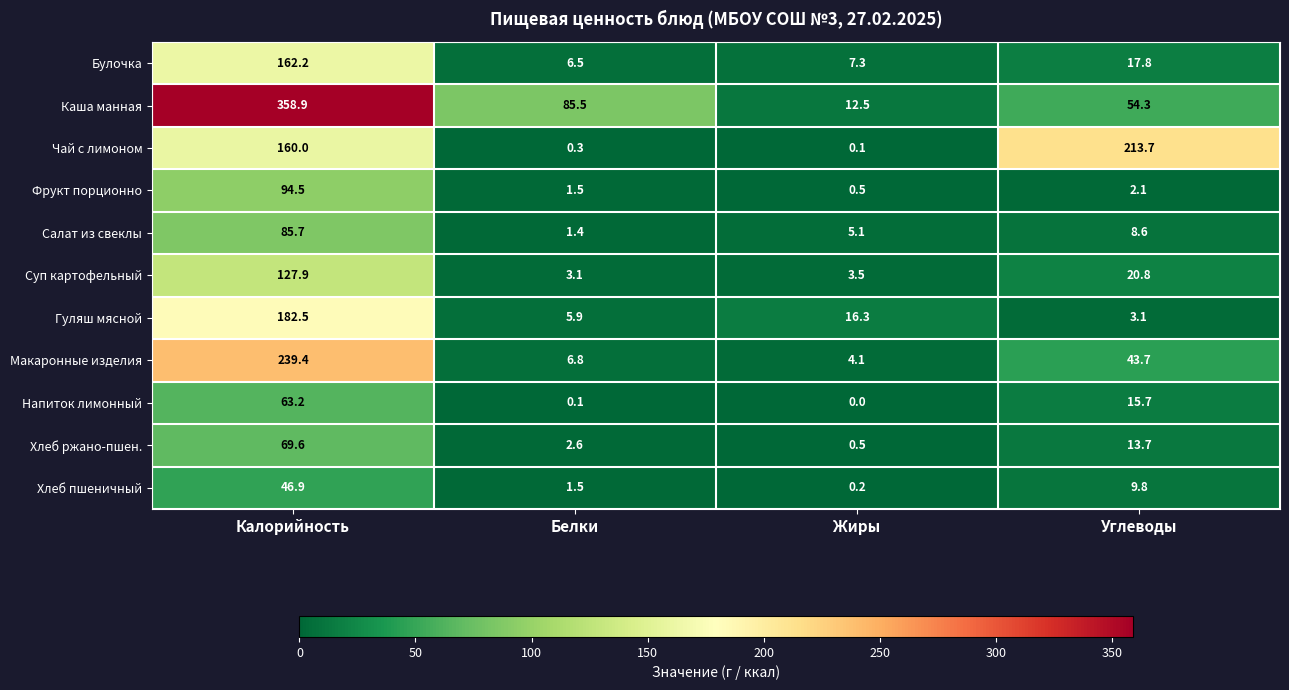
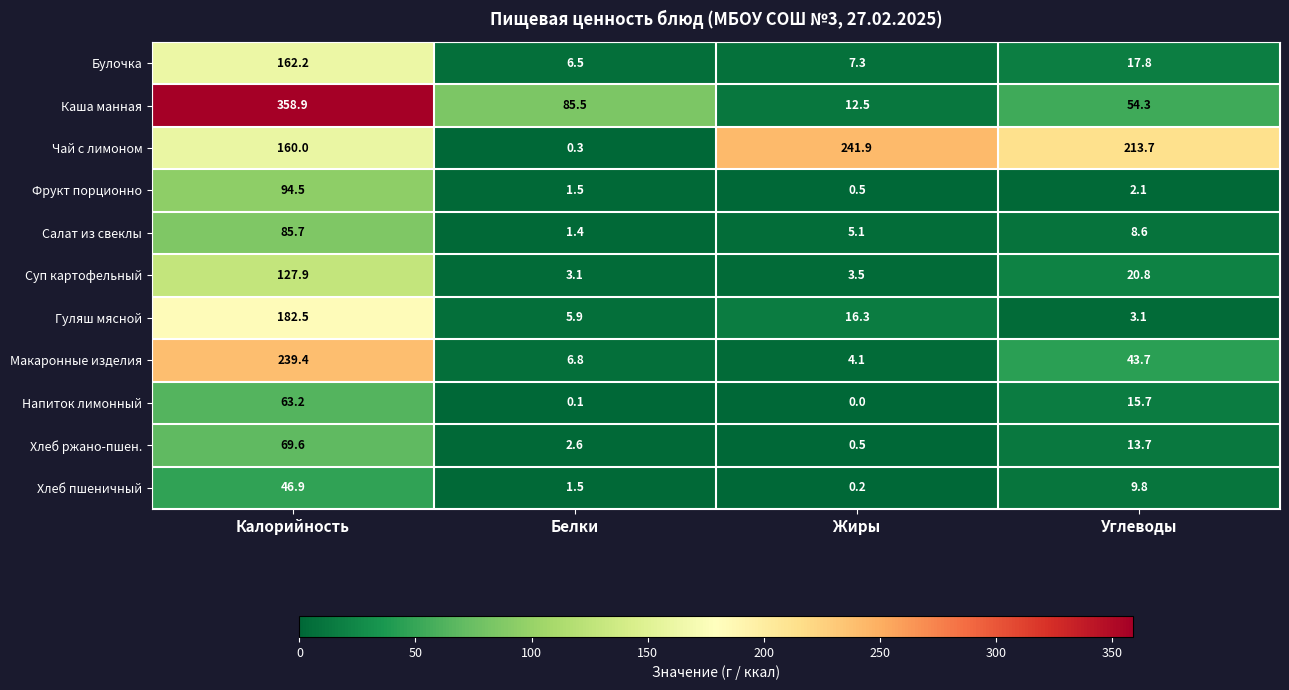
  {
    "Булочка": {
      "Калорийность": 162.2,
      "Белки": 6.5,
      "Жиры": 7.3,
      "Углеводы": 17.8
    },
    "Каша манная": {
      "Калорийность": 358.9,
      "Белки": 85.5,
      "Жиры": 12.5,
      "Углеводы": 54.3
    },
    "Чай с лимоном": {
      "Калорийность": 160.0,
      "Белки": 0.3,
-     "Жиры": 0.1,
+     "Жиры": 241.9,
      "Углеводы": 213.7
    },
    "Фрукт порционно": {
      "Калорийность": 94.5,
      "Белки": 1.5,
      "Жиры": 0.5,
      "Углеводы": 2.1
    },
    "Салат из свеклы": {
      "Калорийность": 85.7,
      "Белки": 1.4,
      "Жиры": 5.1,
      "Углеводы": 8.6
    },
    "Суп картофельный": {
      "Калорийность": 127.9,
      "Белки": 3.1,
      "Жиры": 3.5,
      "Углеводы": 20.8
    },
    "Гуляш мясной": {
      "Калорийность": 182.5,
      "Белки": 5.9,
      "Жиры": 16.3,
      "Углеводы": 3.1
    },
    "Макаронные изделия": {
      "Калорийность": 239.4,
      "Белки": 6.8,
      "Жиры": 4.1,
      "Углеводы": 43.7
    },
    "Напиток лимонный": {
      "Калорийность": 63.2,
      "Белки": 0.1,
      "Жиры": 0.0,
      "Углеводы": 15.7
    },
    "Хлеб ржано-пшен.": {
      "Калорийность": 69.6,
      "Белки": 2.6,
      "Жиры": 0.5,
      "Углеводы": 13.7
    },
    "Хлеб пшеничный": {
      "Калорийность": 46.9,
      "Белки": 1.5,
      "Жиры": 0.2,
      "Углеводы": 9.8
    }
  }
